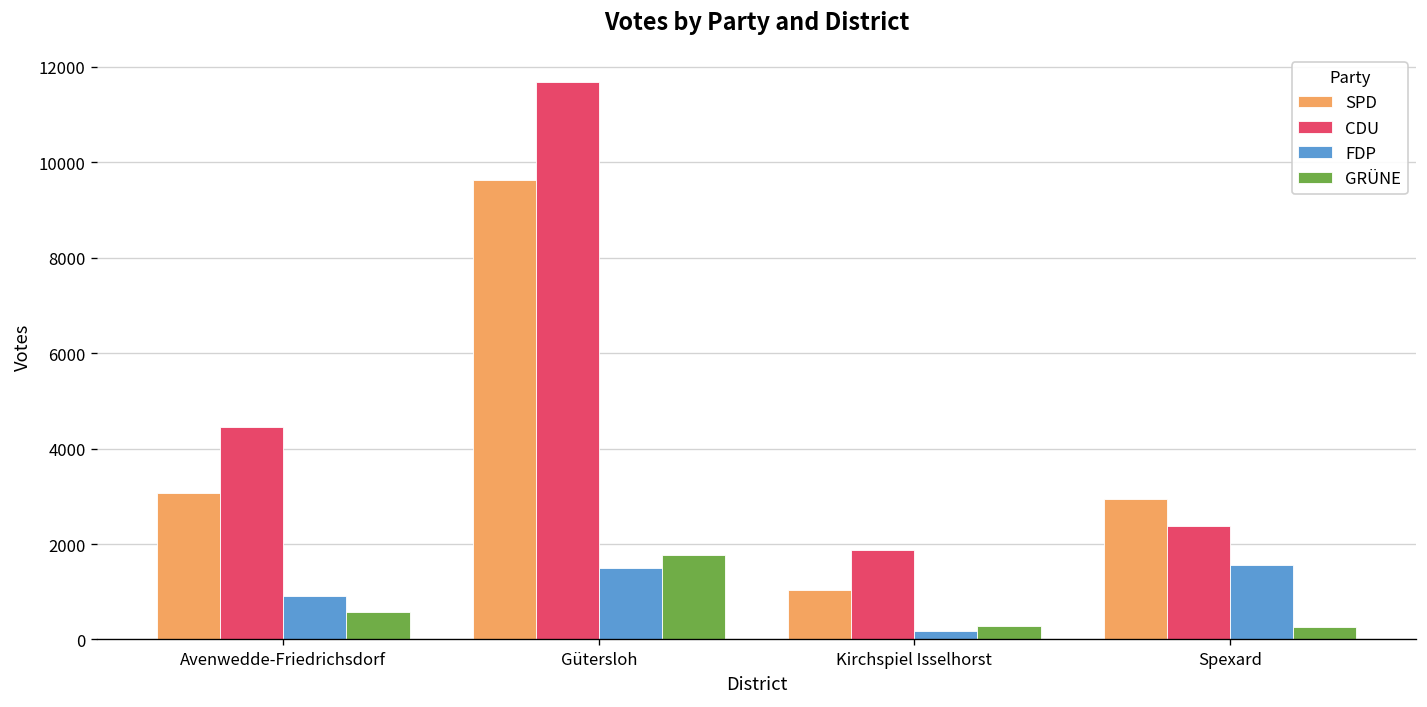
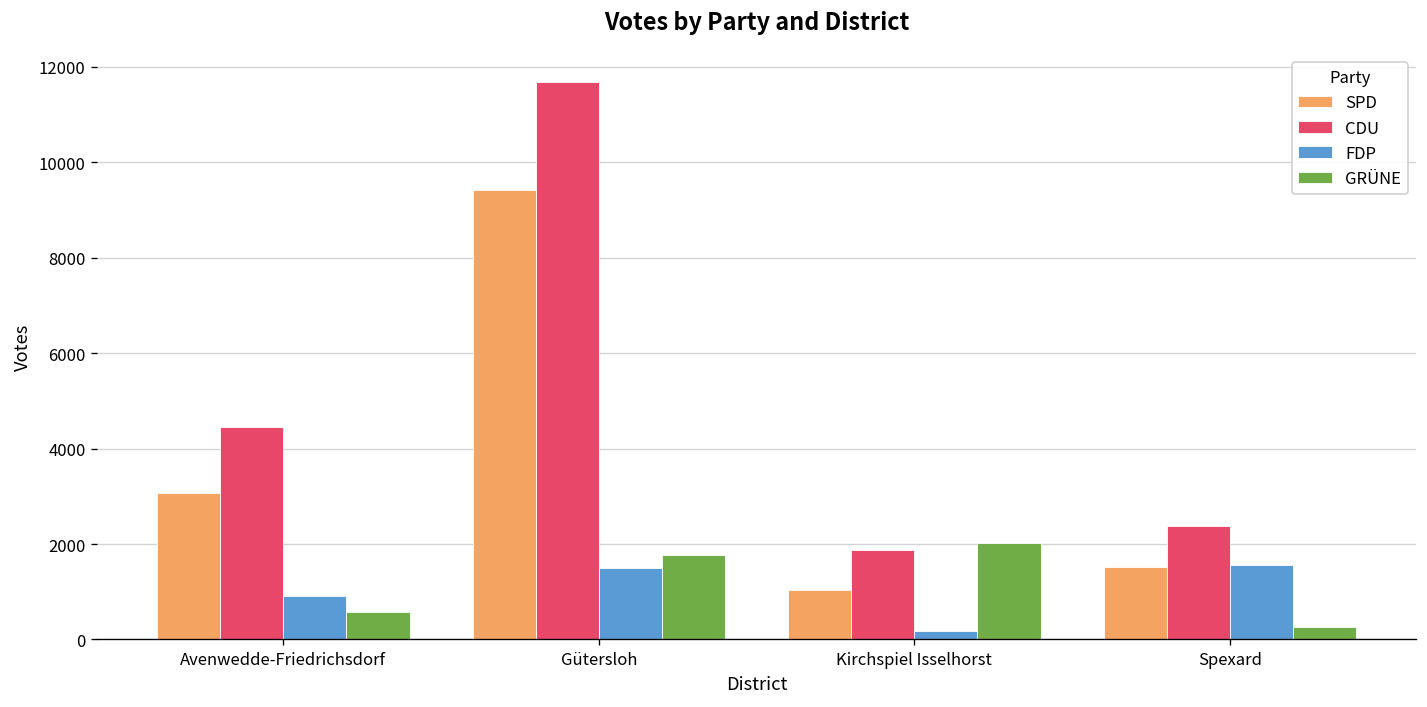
  {
    "SPD": {
      "Avenwedde-Friedrichsdorf": 3100,
-     "Gütersloh": 9600,
+     "Gütersloh": 9400,
      "Kirchspiel Isselhorst": 1000,
-     "Spexard": 2900
+     "Spexard": 1500
    },
    "CDU": {
      "Avenwedde-Friedrichsdorf": 4400,
      "Gütersloh": 11700,
      "Kirchspiel Isselhorst": 1900,
      "Spexard": 2400
    },
    "FDP": {
      "Avenwedde-Friedrichsdorf": 900,
      "Gütersloh": 1500,
      "Kirchspiel Isselhorst": 200,
      "Spexard": 1600
    },
    "GRÜNE": {
      "Avenwedde-Friedrichsdorf": 600,
      "Gütersloh": 1800,
-     "Kirchspiel Isselhorst": 300,
+     "Kirchspiel Isselhorst": 2000,
      "Spexard": 300
    }
  }
